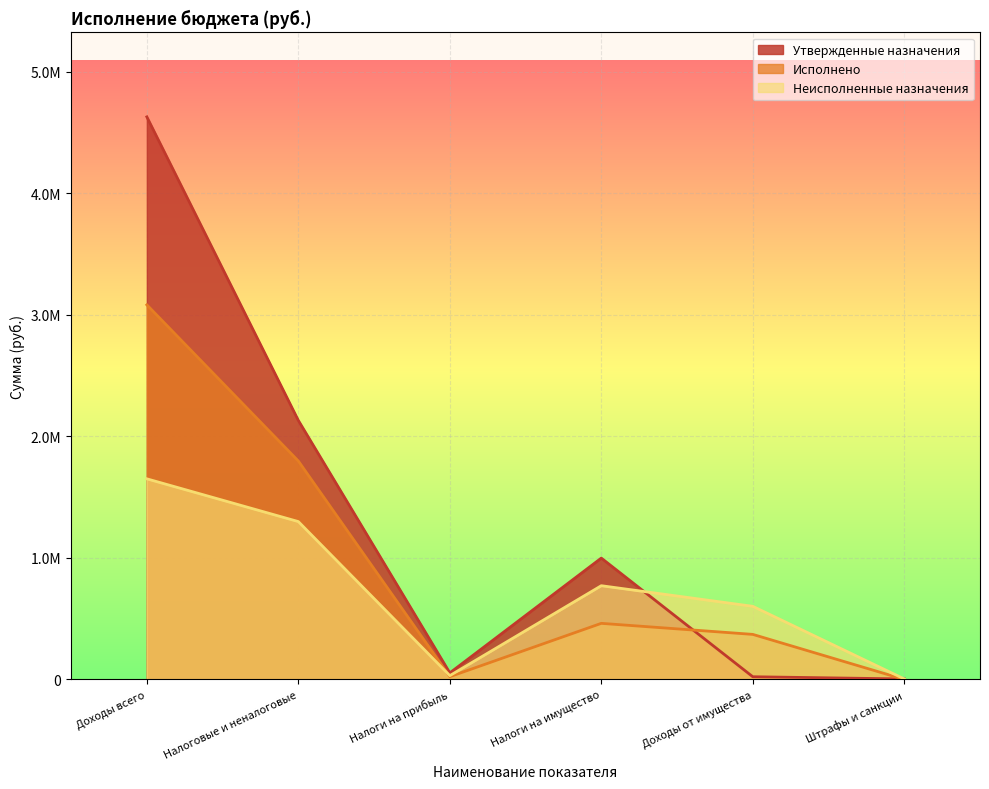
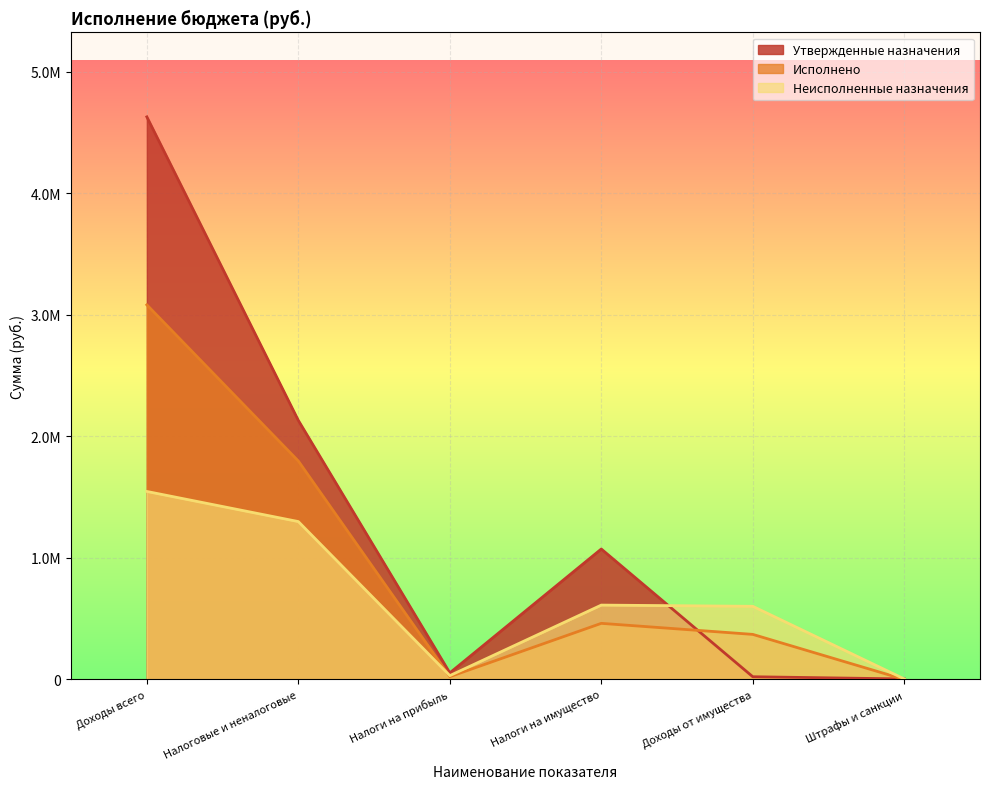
  {
    "Утвержденные назначения": {
      "Доходы всего": 4630000,
      "Налоговые и неналоговые": 2130000,
      "Налоги на прибыль": 50000,
-     "Налоги на имущество": 1000000,
+     "Налоги на имущество": 1070000,
      "Доходы от имущества": 20000
    },
    "Исполнено": {
      "Доходы всего": 3080000,
      "Налоговые и неналоговые": 1800000,
      "Налоги на имущество": 460000,
      "Доходы от имущества": 370000
    },
    "Неисполненные назначения": {
-     "Доходы всего": 1650000,
+     "Доходы всего": 1550000,
      "Налоговые и неналоговые": 1300000,
-     "Налоги на имущество": 770000,
+     "Налоги на имущество": 610000,
      "Доходы от имущества": 600000
    }
  }
